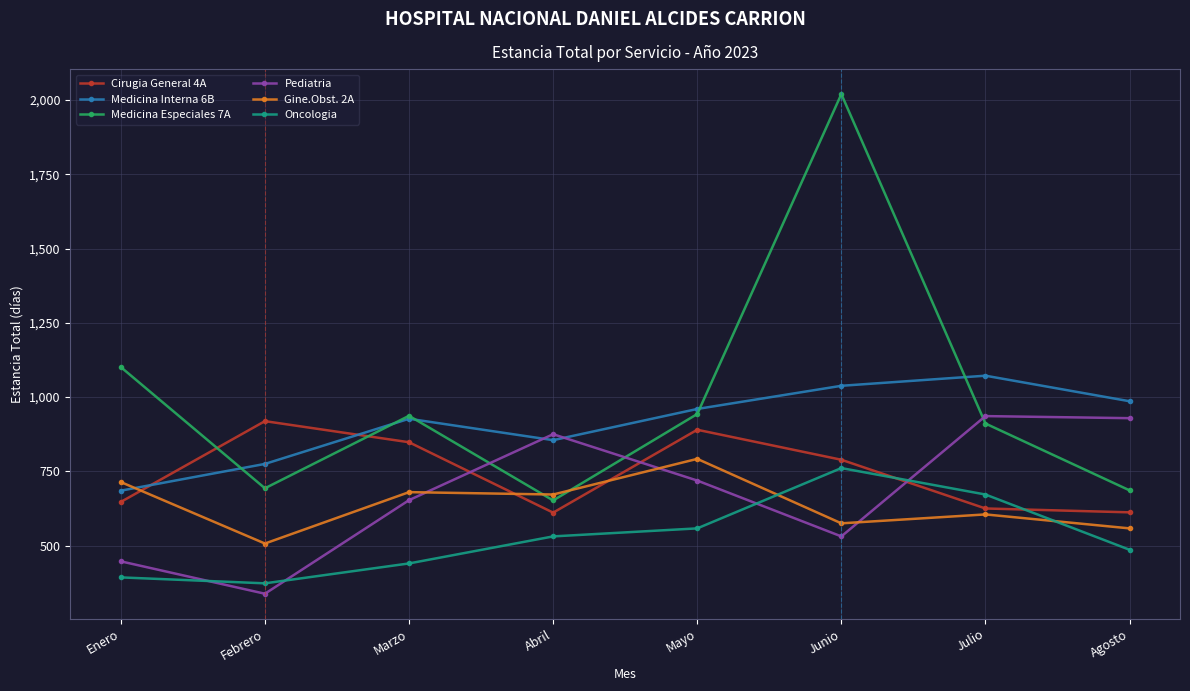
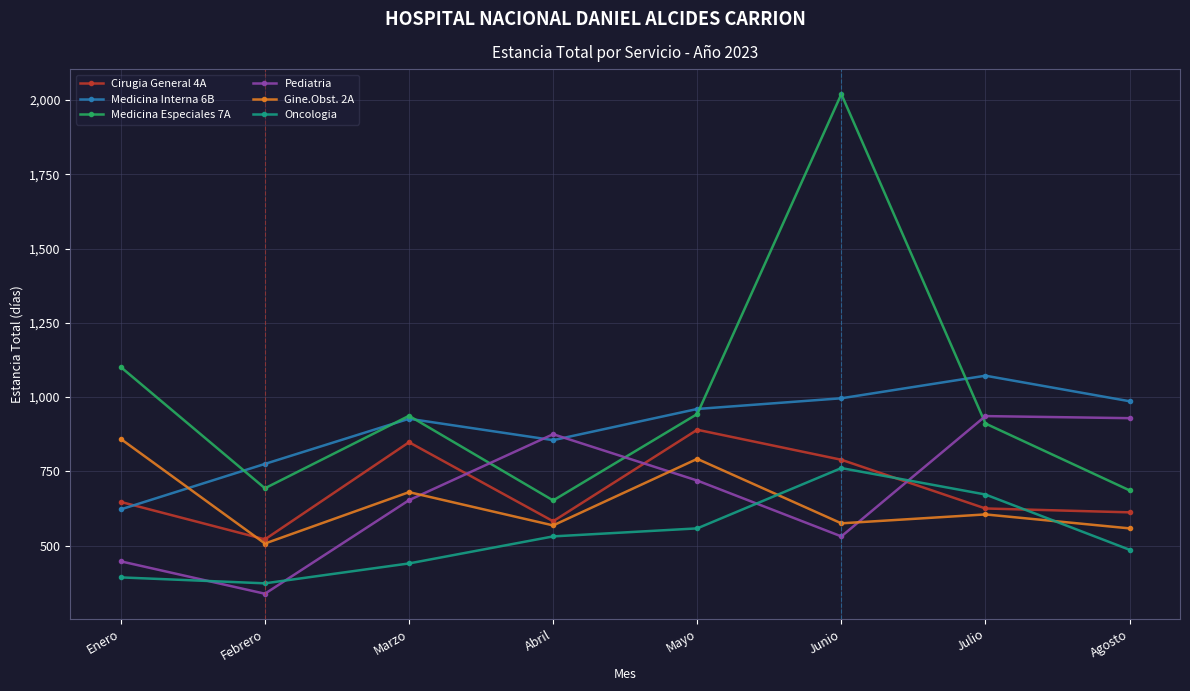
  {
    "Cirugia General 4A": {
      "Enero": "650",
-     "Febrero": "920",
+     "Febrero": "520",
      "Marzo": "850",
-     "Abril": "610",
+     "Abril": "580",
      "Mayo": "890",
      "Junio": "790",
      "Julio": "630",
      "Agosto": "610"
    },
    "Medicina Interna 6B": {
-     "Enero": "690",
+     "Enero": "620",
      "Febrero": "780",
      "Marzo": "930",
      "Abril": "860",
      "Mayo": "960",
-     "Junio": "1,040",
+     "Junio": "1,000",
      "Julio": "1,070",
      "Agosto": "990"
    },
    "Pediatria": {
      "Enero": "450",
      "Febrero": "340",
      "Marzo": "650",
      "Abril": "880",
      "Mayo": "720",
      "Junio": "530",
      "Julio": "940",
      "Agosto": "930"
    },
    "Gine.Obst. 2A": {
-     "Enero": "710",
+     "Enero": "860",
      "Febrero": "510",
      "Marzo": "680",
-     "Abril": "670",
+     "Abril": "570",
      "Mayo": "790",
      "Junio": "580",
      "Julio": "610",
      "Agosto": "560"
    }
  }
